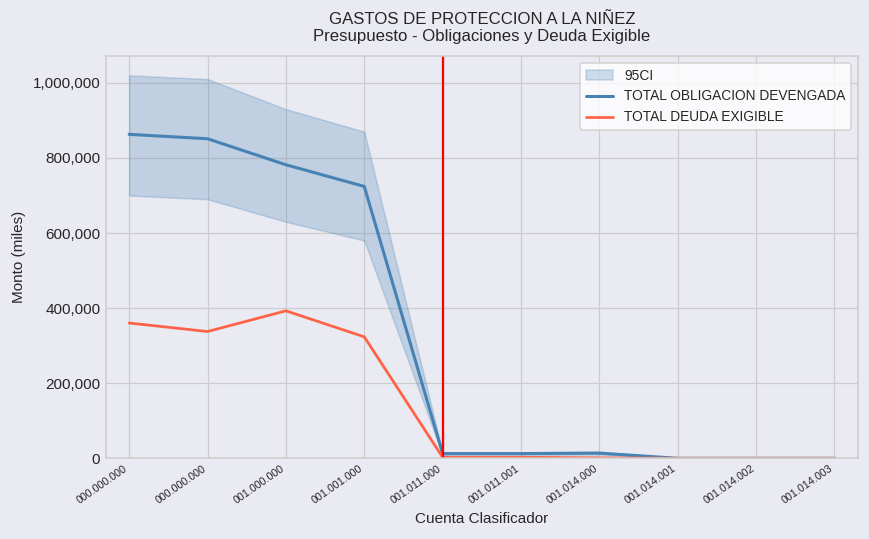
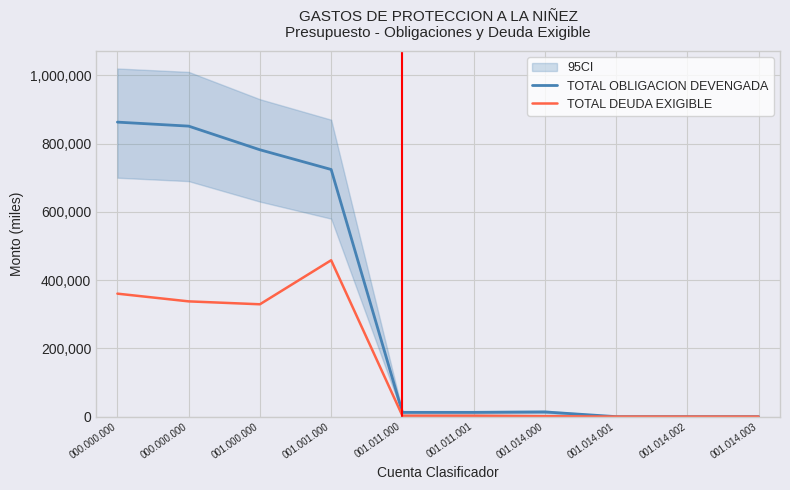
  {
    "TOTAL DEUDA EXIGIBLE": {
-     "001.000.000": "390,000",
-     "001.001.000": "320,000",
+     "001.000.000": "330,000",
+     "001.001.000": "460,000",
      "001.011.000": "0",
      "001.011.001": "0",
      "001.014.000": "0"
    }
  }
